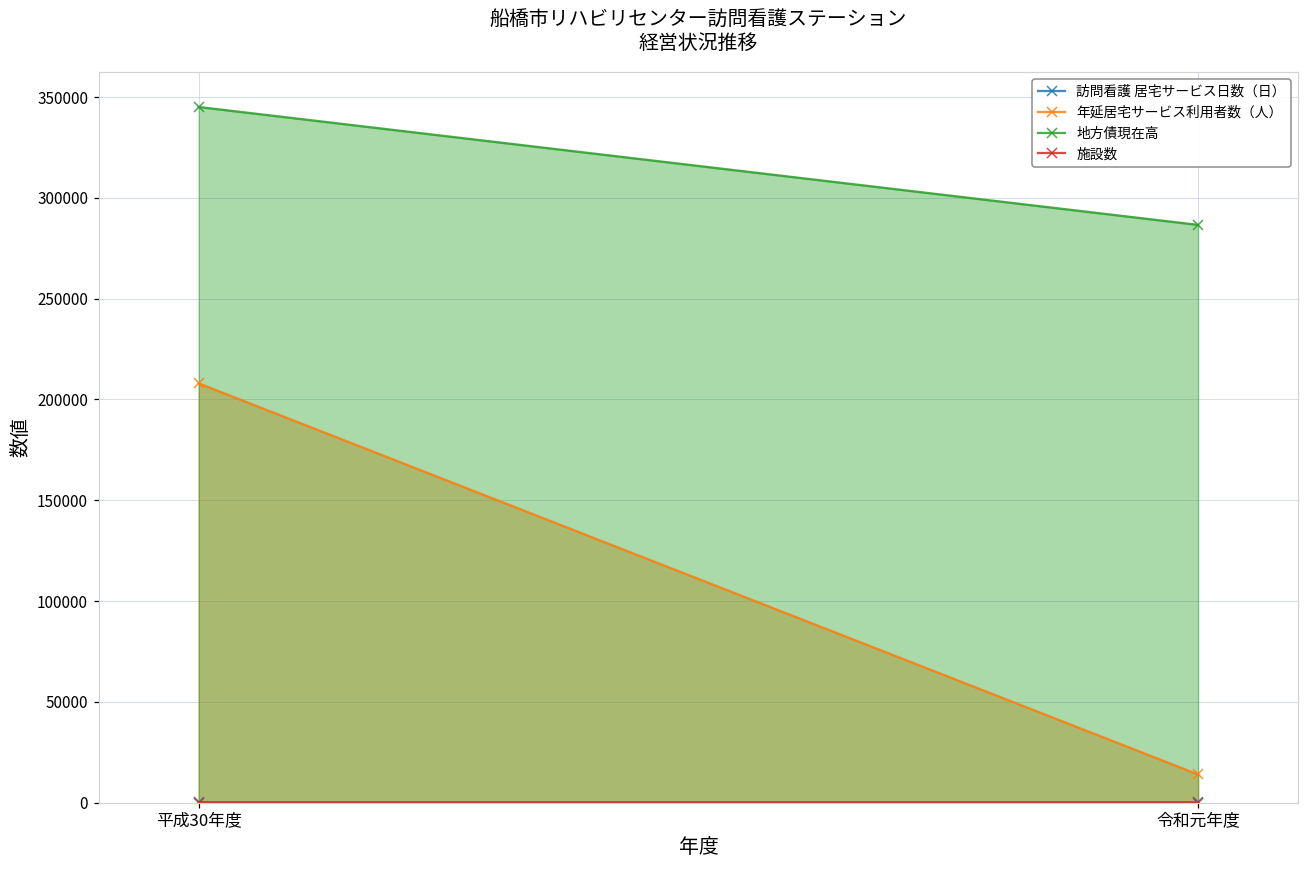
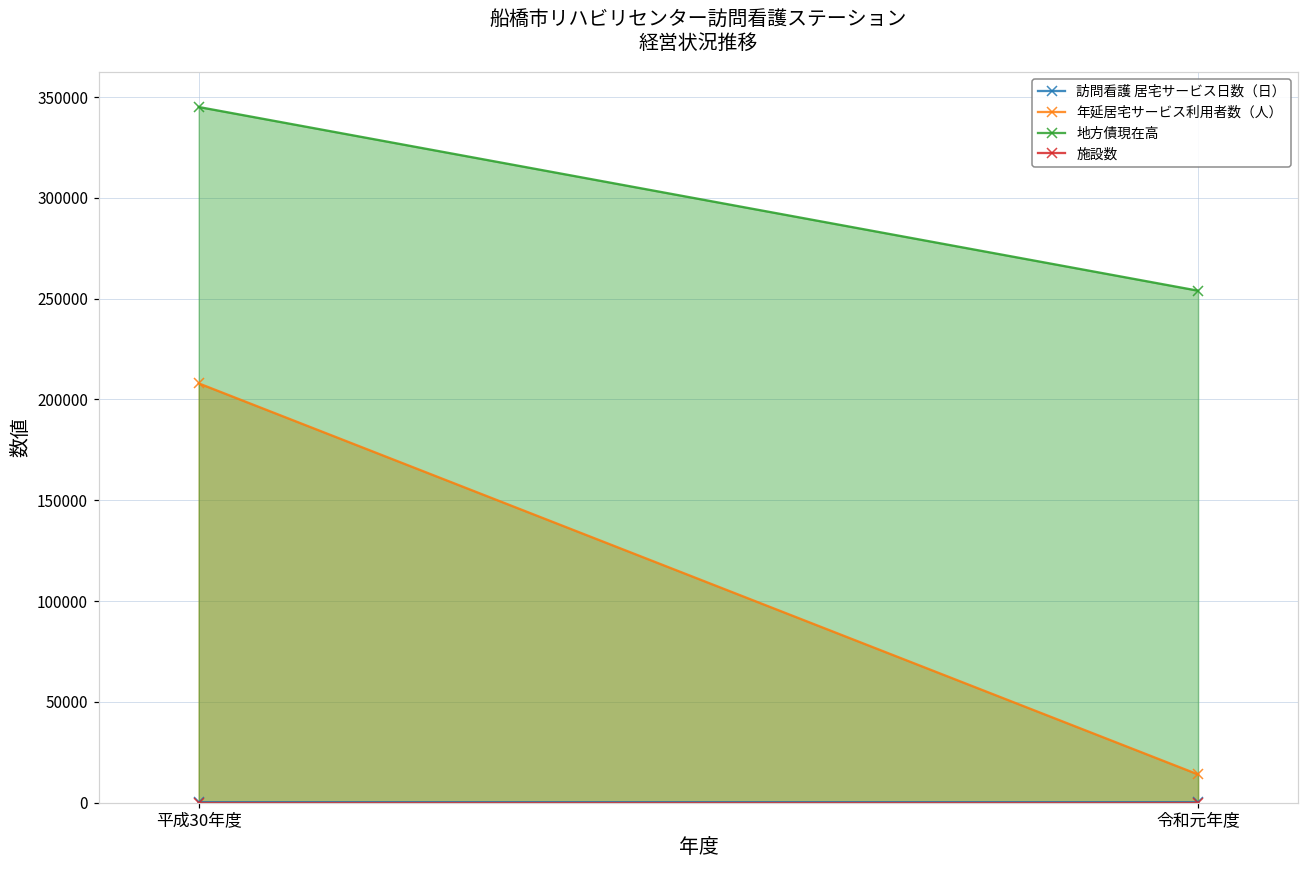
  {
    "年延居宅サービス利用者数（人）": {
      "平成30年度": 208000,
      "令和元年度": 14000
    },
    "地方債現在高": {
      "平成30年度": 345000,
-     "令和元年度": 287000
+     "令和元年度": 254000
    }
  }
